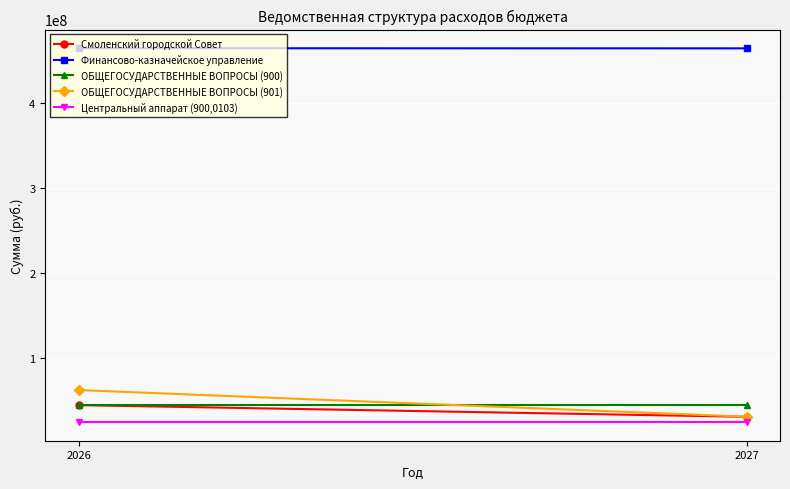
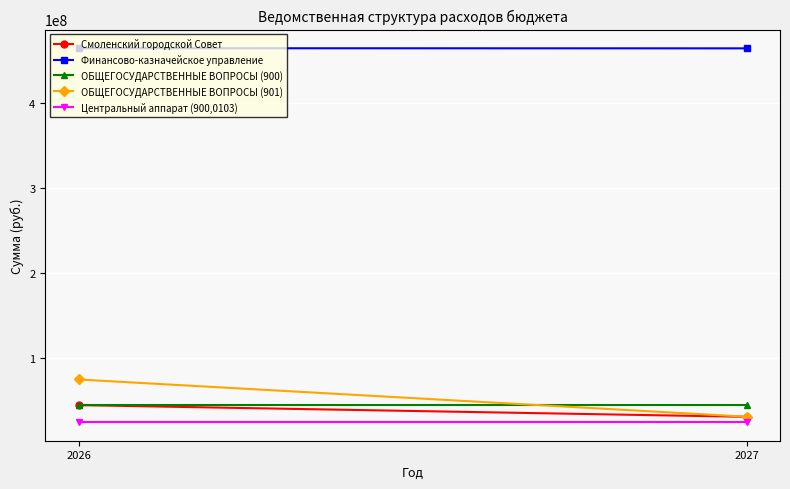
  {
    "Финансово-казначейское управление": {
      "2027": 460000000
    },
    "ОБЩЕГОСУДАРСТВЕННЫЕ ВОПРОСЫ (900)": {
      "2027": 40000000
    },
    "ОБЩЕГОСУДАРСТВЕННЫЕ ВОПРОСЫ (901)": {
-     "2026": 60000000
+     "2026": 80000000
    },
    "Центральный аппарат (900,0103)": {
      "2026": 30000000,
      "2027": 30000000
    }
  }
